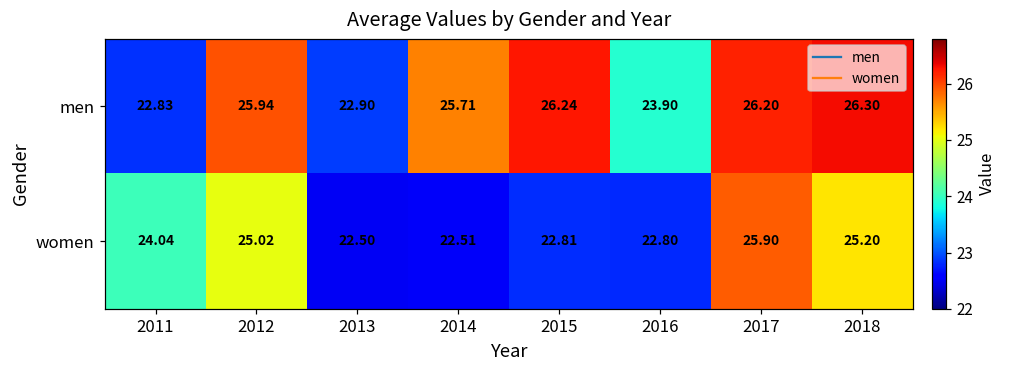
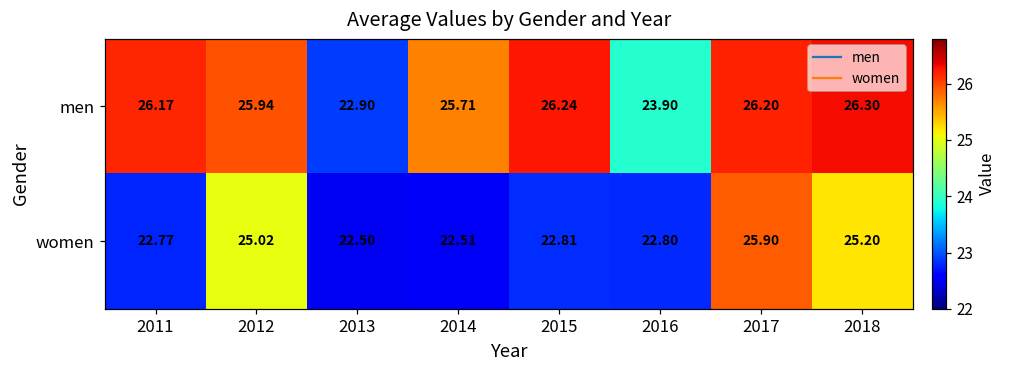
  {
    "men": {
-     "2011": 22.83,
+     "2011": 26.17,
      "2012": 25.94,
      "2013": 22.90,
      "2014": 25.71,
      "2015": 26.24,
      "2016": 23.90,
      "2017": 26.20,
      "2018": 26.30
    },
    "women": {
-     "2011": 24.04,
+     "2011": 22.77,
      "2012": 25.02,
      "2013": 22.50,
      "2014": 22.51,
      "2015": 22.81,
      "2016": 22.80,
      "2017": 25.90,
      "2018": 25.20
    }
  }
